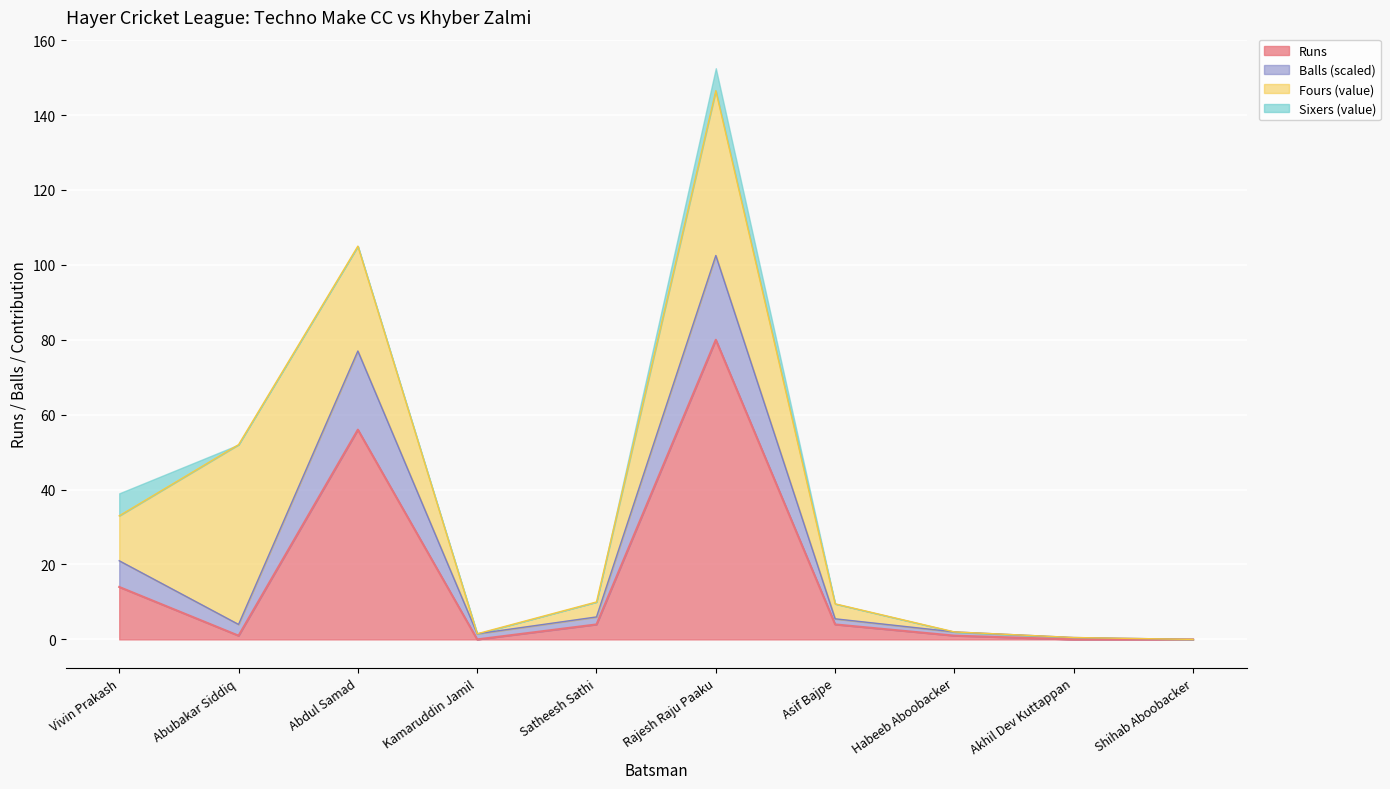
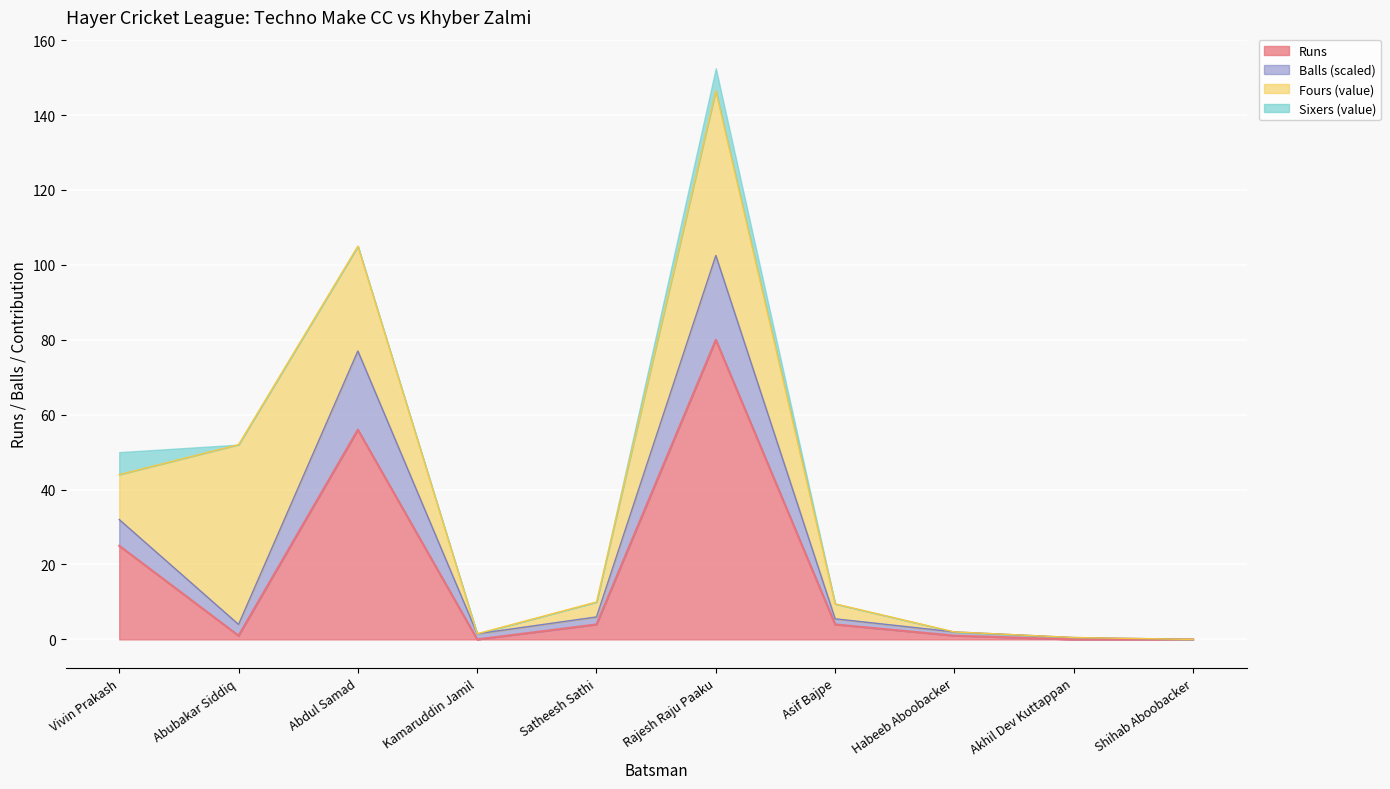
  {
    "Runs": {
-     "Vivin Prakash": 14,
+     "Vivin Prakash": 25,
      "Abubakar Siddiq": 1,
      "Abdul Samad": 56,
      "Kamaruddin Jamil": 0,
      "Satheesh Sathi": 4,
      "Rajesh Raju Paaku": 80,
      "Asif Bajpe": 4,
      "Habeeb Aboobacker": 1
    },
    "Balls (scaled)": {
      "Vivin Prakash": 7,
      "Abubakar Siddiq": 3,
      "Abdul Samad": 21,
      "Satheesh Sathi": 2,
      "Rajesh Raju Paaku": 23,
      "Asif Bajpe": 2
    },
    "Fours (value)": {
      "Vivin Prakash": 12,
      "Rajesh Raju Paaku": 44
    },
    "Sixers (value)": {
      "Vivin Prakash": 6,
      "Rajesh Raju Paaku": 6
    }
  }
